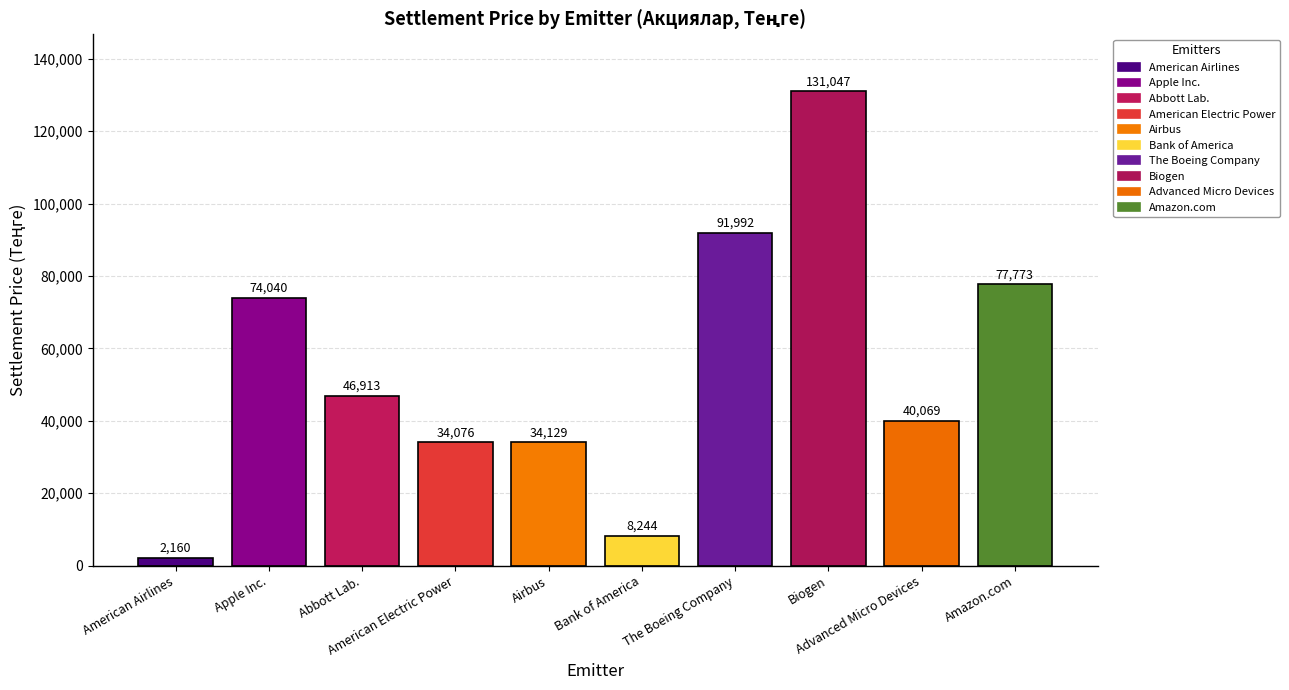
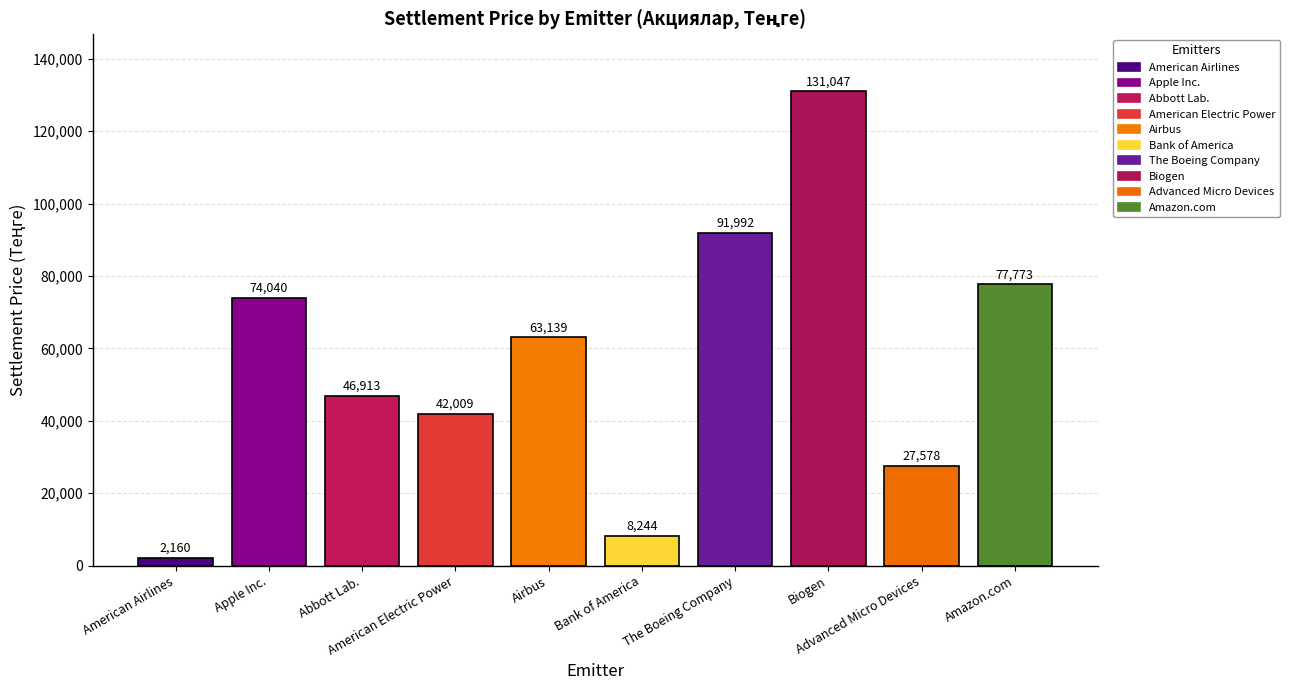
  {
    "American Airlines": "2,160",
    "Apple Inc.": "74,040",
    "Abbott Lab.": "46,913",
-   "American Electric Power": "34,076",
-   "Airbus": "34,129",
+   "American Electric Power": "42,009",
+   "Airbus": "63,139",
    "Bank of America": "8,244",
    "The Boeing Company": "91,992",
    "Biogen": "131,047",
-   "Advanced Micro Devices": "40,069",
+   "Advanced Micro Devices": "27,578",
    "Amazon.com": "77,773"
  }
